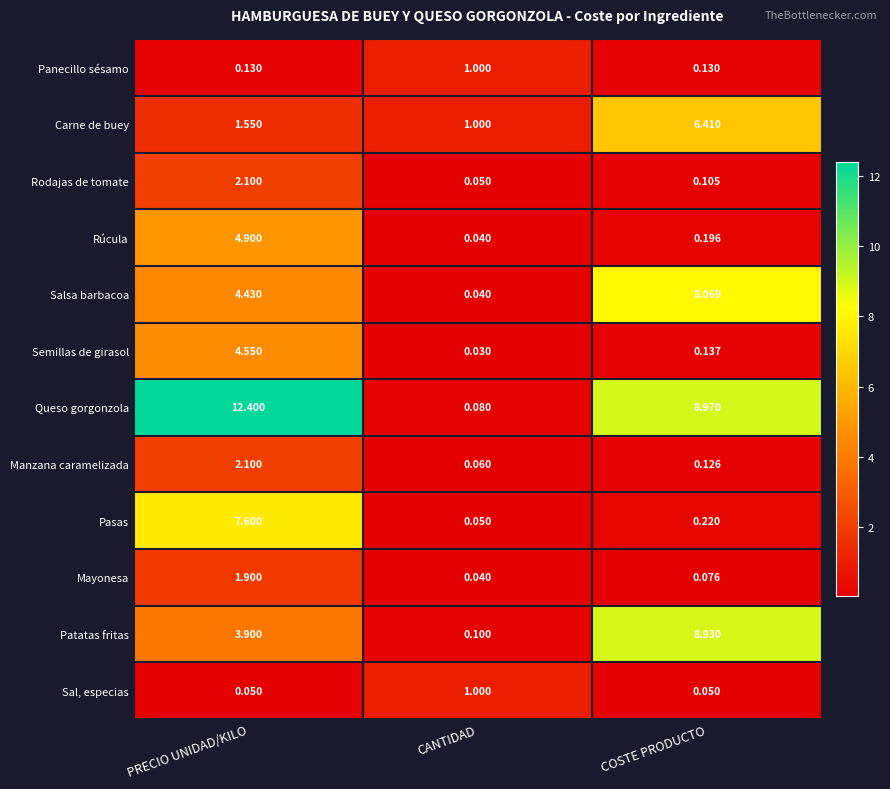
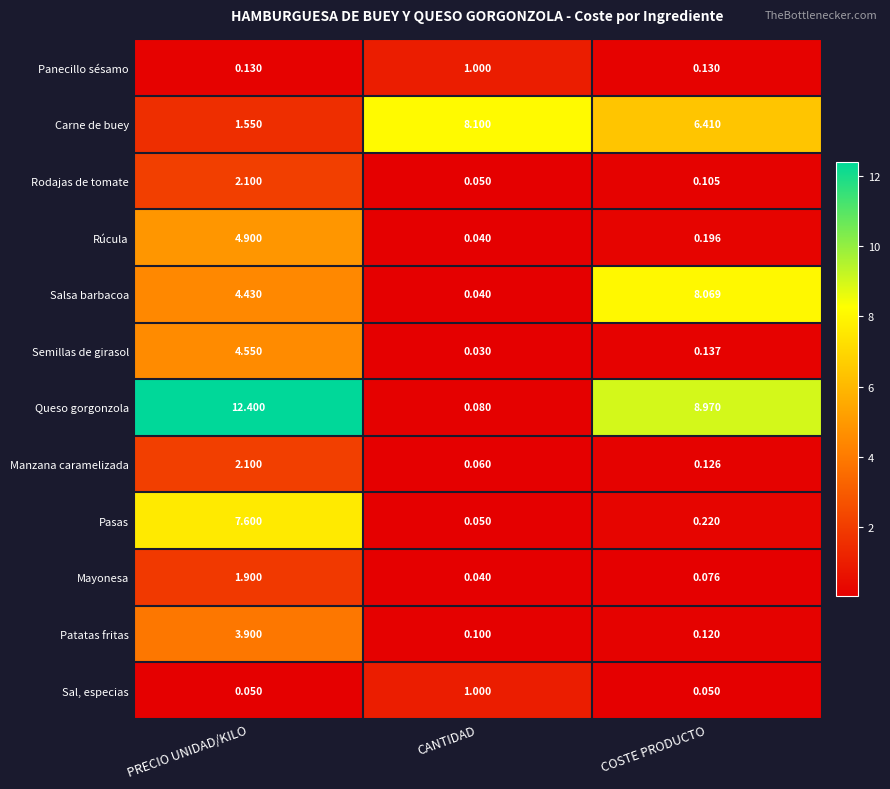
  {
    "Panecillo sésamo": {
      "PRECIO UNIDAD/KILO": 0.130,
      "CANTIDAD": 1.000,
      "COSTE PRODUCTO": 0.130
    },
    "Carne de buey": {
      "PRECIO UNIDAD/KILO": 1.550,
-     "CANTIDAD": 1.000,
+     "CANTIDAD": 8.100,
      "COSTE PRODUCTO": 6.410
    },
    "Rodajas de tomate": {
      "PRECIO UNIDAD/KILO": 2.100,
      "CANTIDAD": 0.050,
      "COSTE PRODUCTO": 0.105
    },
    "Rúcula": {
      "PRECIO UNIDAD/KILO": 4.900,
      "CANTIDAD": 0.040,
      "COSTE PRODUCTO": 0.196
    },
    "Salsa barbacoa": {
      "PRECIO UNIDAD/KILO": 4.430,
      "CANTIDAD": 0.040,
      "COSTE PRODUCTO": 8.069
    },
    "Semillas de girasol": {
      "PRECIO UNIDAD/KILO": 4.550,
      "CANTIDAD": 0.030,
      "COSTE PRODUCTO": 0.137
    },
    "Queso gorgonzola": {
      "PRECIO UNIDAD/KILO": 12.400,
      "CANTIDAD": 0.080,
      "COSTE PRODUCTO": 8.970
    },
    "Manzana caramelizada": {
      "PRECIO UNIDAD/KILO": 2.100,
      "CANTIDAD": 0.060,
      "COSTE PRODUCTO": 0.126
    },
    "Pasas": {
      "PRECIO UNIDAD/KILO": 7.600,
      "CANTIDAD": 0.050,
      "COSTE PRODUCTO": 0.220
    },
    "Mayonesa": {
      "PRECIO UNIDAD/KILO": 1.900,
      "CANTIDAD": 0.040,
      "COSTE PRODUCTO": 0.076
    },
    "Patatas fritas": {
      "PRECIO UNIDAD/KILO": 3.900,
      "CANTIDAD": 0.100,
-     "COSTE PRODUCTO": 8.930
+     "COSTE PRODUCTO": 0.120
    },
    "Sal, especias": {
      "PRECIO UNIDAD/KILO": 0.050,
      "CANTIDAD": 1.000,
      "COSTE PRODUCTO": 0.050
    }
  }
